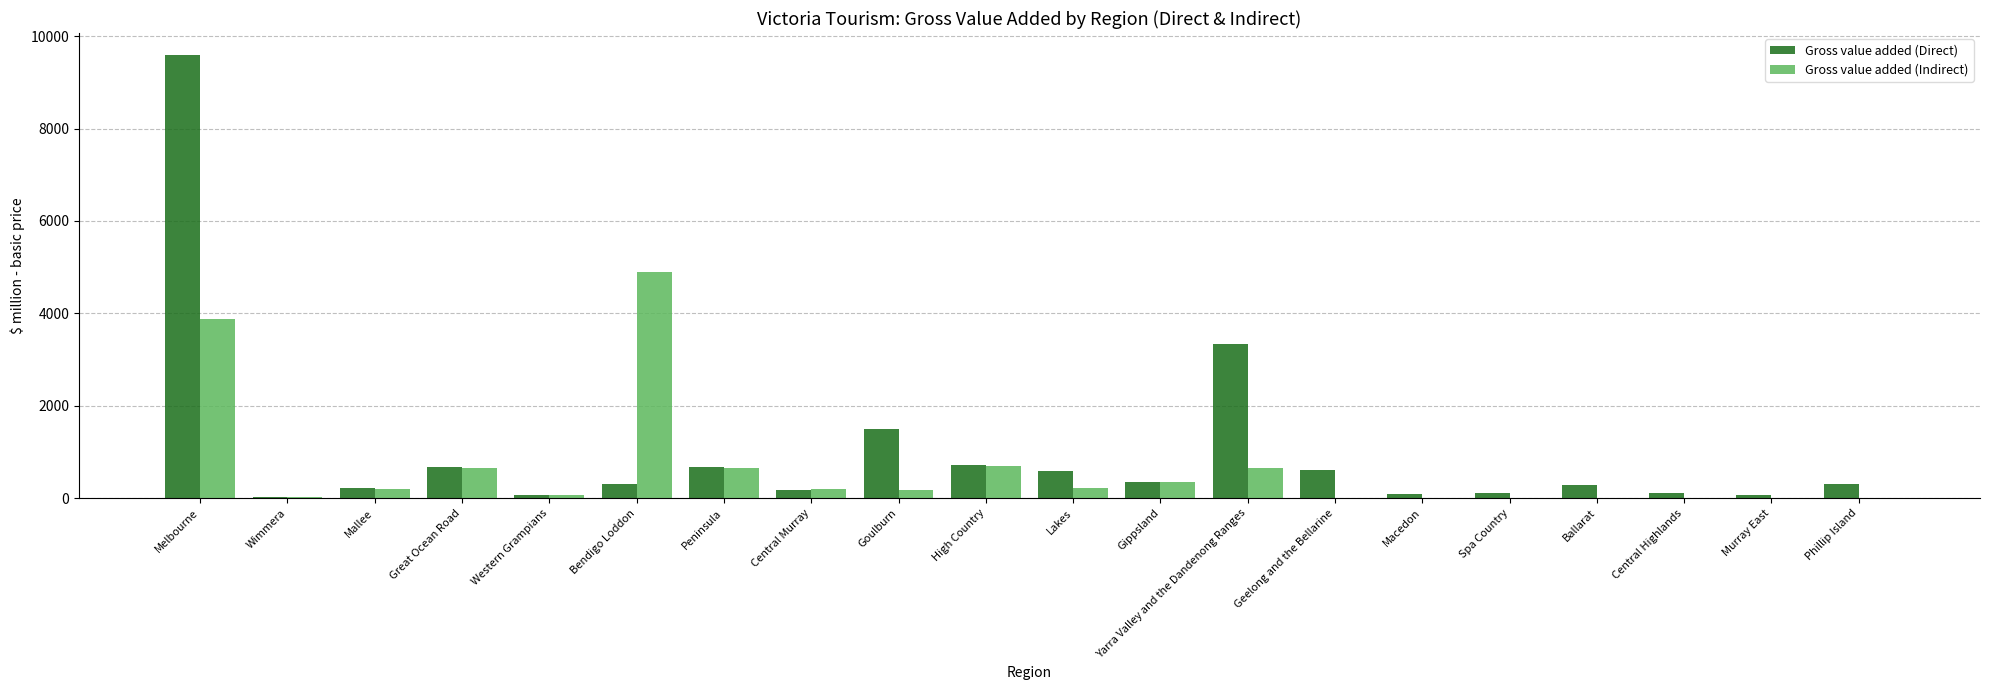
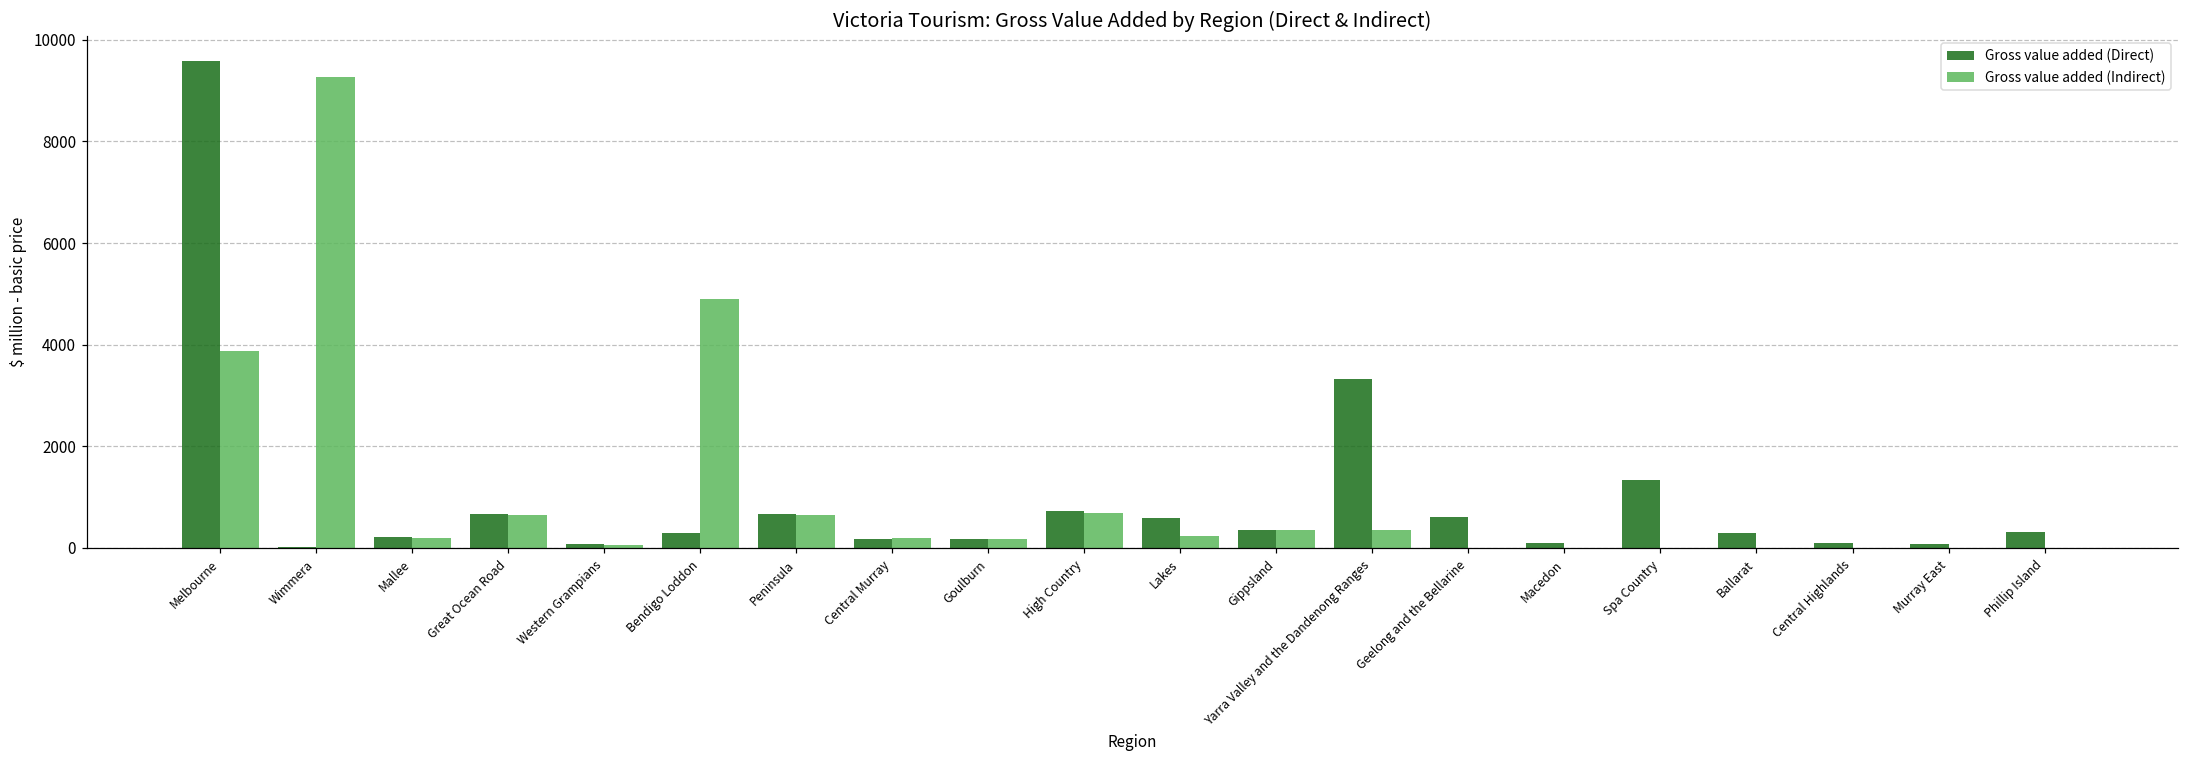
  {
    "Gross value added (Direct)": {
      "Melbourne": 9600,
      "Mallee": 200,
      "Great Ocean Road": 700,
      "Western Grampians": 100,
      "Bendigo Loddon": 300,
      "Peninsula": 700,
      "Central Murray": 200,
-     "Goulburn": 1500,
+     "Goulburn": 200,
      "High Country": 700,
      "Lakes": 600,
      "Gippsland": 400,
      "Yarra Valley and the Dandenong Ranges": 3300,
      "Geelong and the Bellarine": 600,
      "Macedon": 100,
-     "Spa Country": 100,
+     "Spa Country": 1300,
      "Ballarat": 300,
      "Central Highlands": 100,
      "Murray East": 100,
      "Phillip Island": 300
    },
    "Gross value added (Indirect)": {
      "Melbourne": 3900,
-     "Wimmera": 0,
+     "Wimmera": 9300,
      "Mallee": 200,
      "Great Ocean Road": 700,
      "Western Grampians": 100,
      "Bendigo Loddon": 4900,
      "Peninsula": 700,
      "Central Murray": 200,
      "Goulburn": 200,
      "High Country": 700,
      "Lakes": 200,
      "Gippsland": 300,
-     "Yarra Valley and the Dandenong Ranges": 600,
+     "Yarra Valley and the Dandenong Ranges": 300,
      "Geelong and the Bellarine": 0,
      "Macedon": 0,
      "Spa Country": 0,
      "Ballarat": 0,
      "Central Highlands": 0,
      "Murray East": 0,
      "Phillip Island": 0
    }
  }
